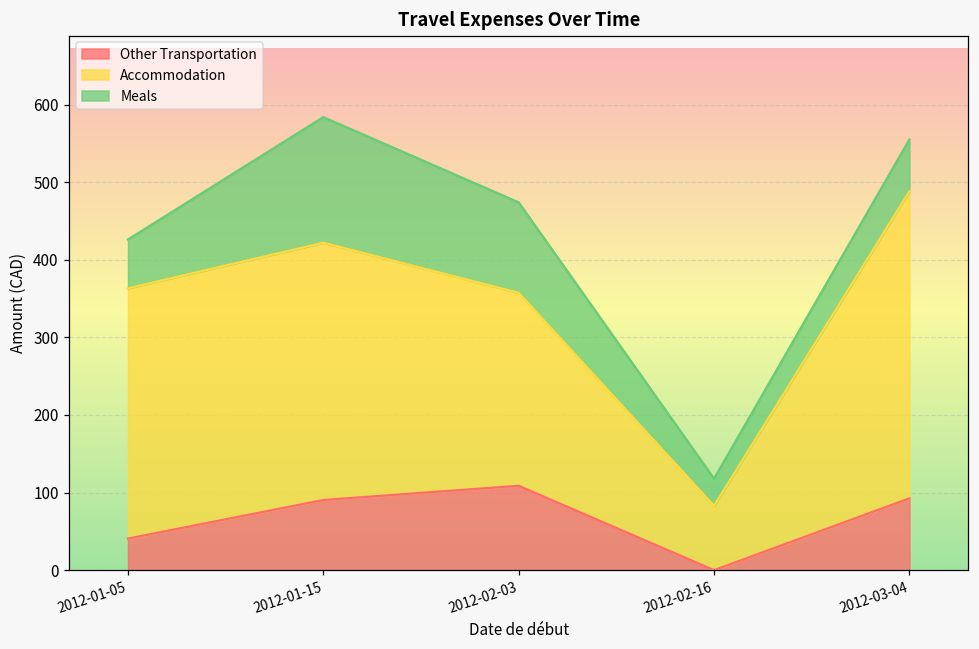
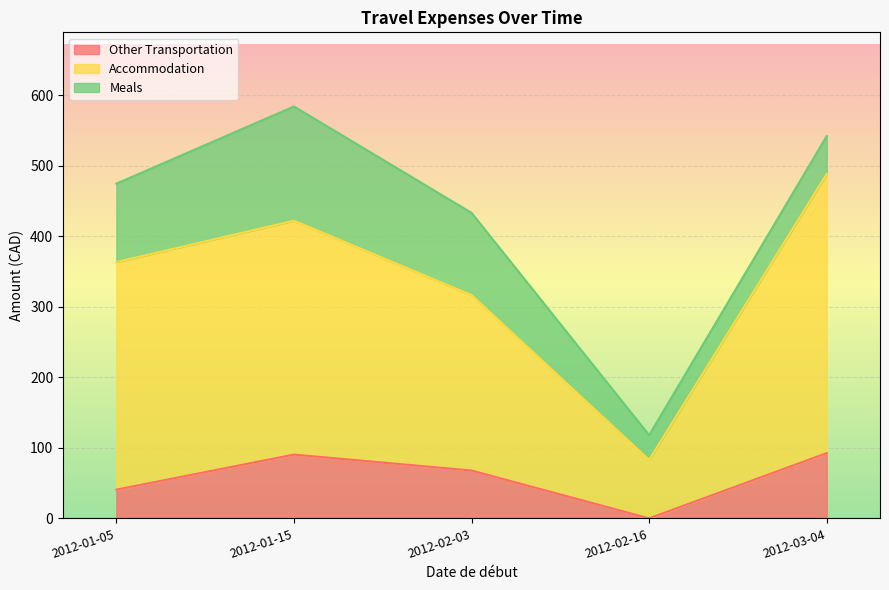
  {
    "Other Transportation": {
      "2012-01-05": 40,
      "2012-01-15": 90,
-     "2012-02-03": 110,
+     "2012-02-03": 70,
      "2012-02-16": 0,
      "2012-03-04": 90
    },
    "Accommodation": {
      "2012-01-05": 320,
      "2012-01-15": 330,
      "2012-02-03": 250,
      "2012-02-16": 80,
      "2012-03-04": 400
    },
    "Meals": {
-     "2012-01-05": 60,
+     "2012-01-05": 110,
      "2012-01-15": 160,
      "2012-02-03": 120,
      "2012-02-16": 40,
-     "2012-03-04": 70
+     "2012-03-04": 50
    }
  }
